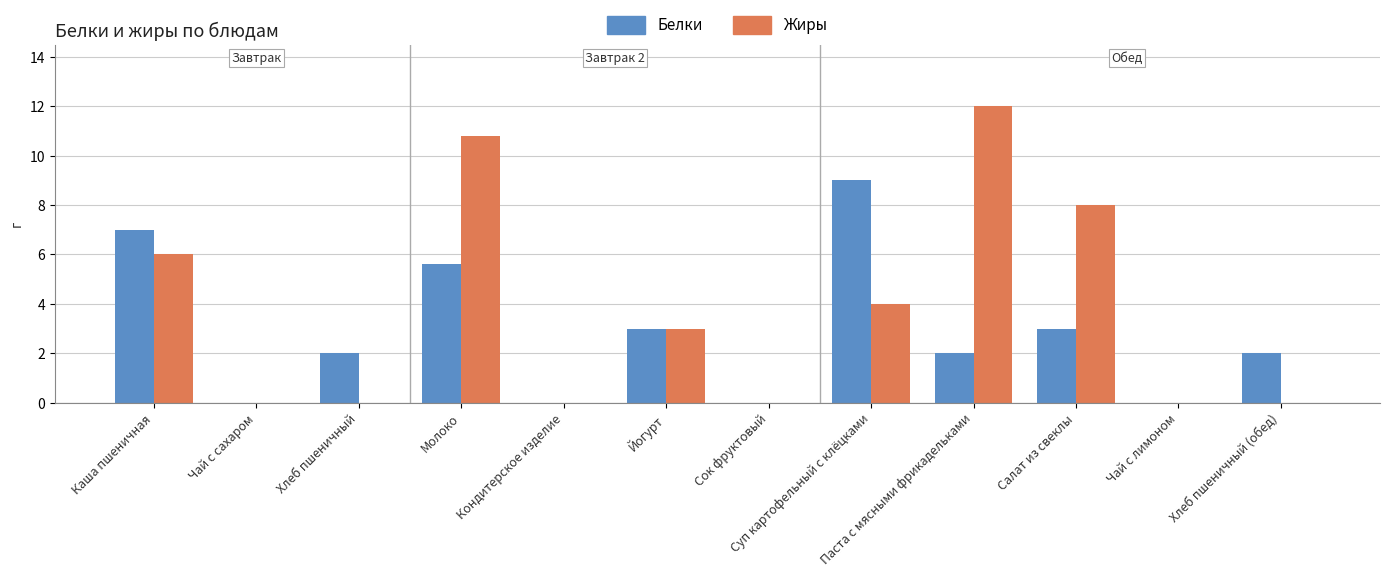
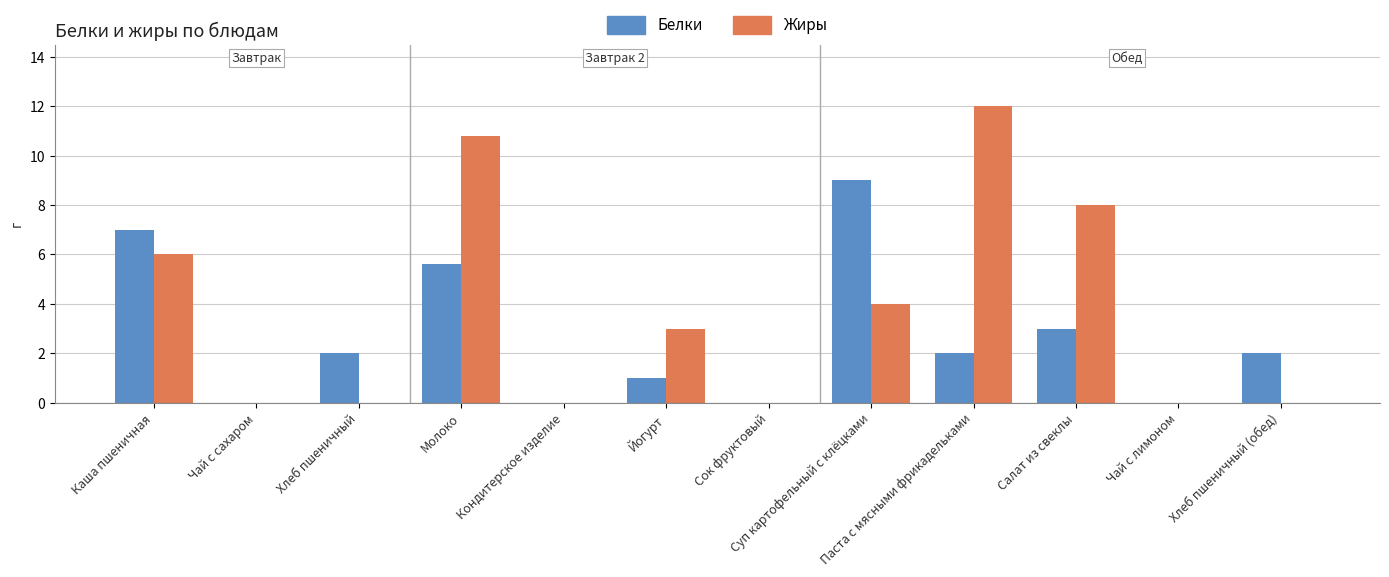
  {
    "Белки": {
      "Каша пшеничная": 7,
      "Чай с сахаром": 0,
      "Хлеб пшеничный": 2,
      "Молоко": 5.6,
      "Кондитерское изделие": 0,
-     "Йогурт": 3,
+     "Йогурт": 1,
      "Сок фруктовый": 0,
      "Суп картофельный с клёцками": 9,
      "Паста с мясными фрикадельками": 2,
      "Салат из свеклы": 3,
      "Чай с лимоном": 0,
      "Хлеб пшеничный (обед)": 2
    },
    "Жиры": {
      "Каша пшеничная": 6,
      "Чай с сахаром": 0,
      "Хлеб пшеничный": 0,
      "Молоко": 10.8,
      "Кондитерское изделие": 0,
      "Йогурт": 3,
      "Сок фруктовый": 0,
      "Суп картофельный с клёцками": 4,
      "Паста с мясными фрикадельками": 12,
      "Салат из свеклы": 8,
      "Чай с лимоном": 0,
      "Хлеб пшеничный (обед)": 0
    }
  }
